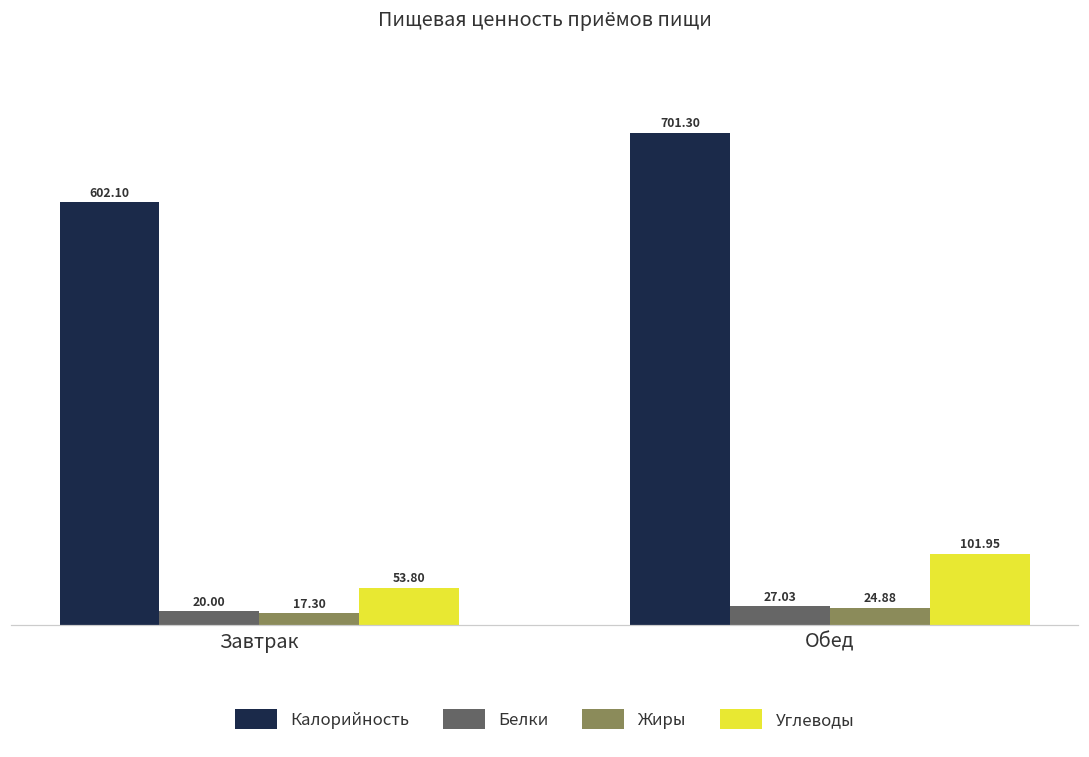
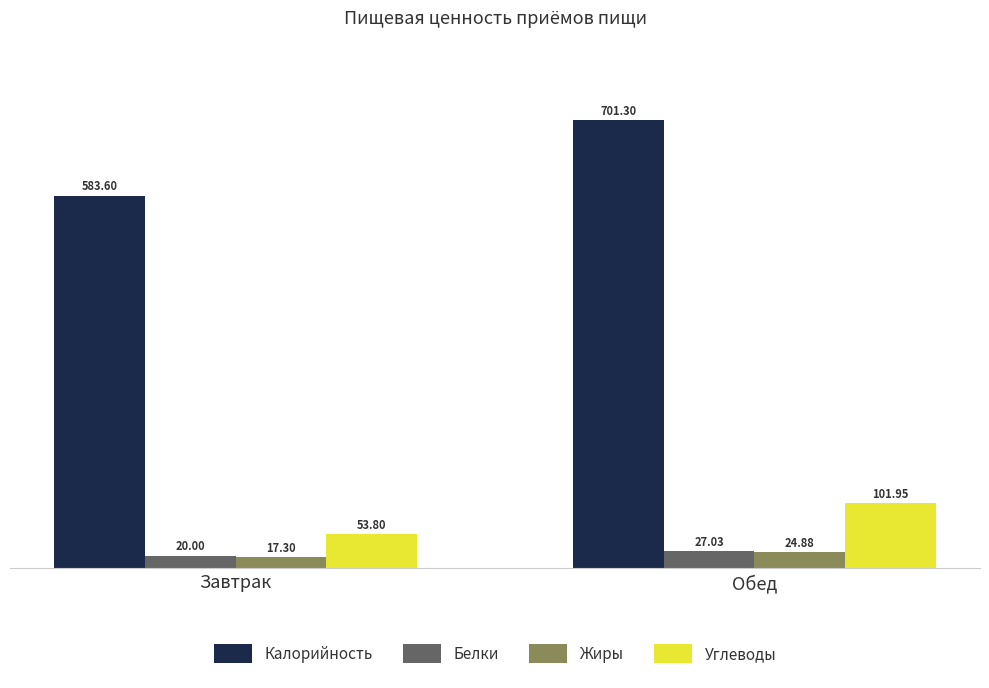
  {
    "Калорийность": {
-     "Завтрак": 602.10,
+     "Завтрак": 583.60,
      "Обед": 701.30
    },
    "Углеводы": {
      "Завтрак": 53.80,
      "Обед": 101.95
    }
  }
